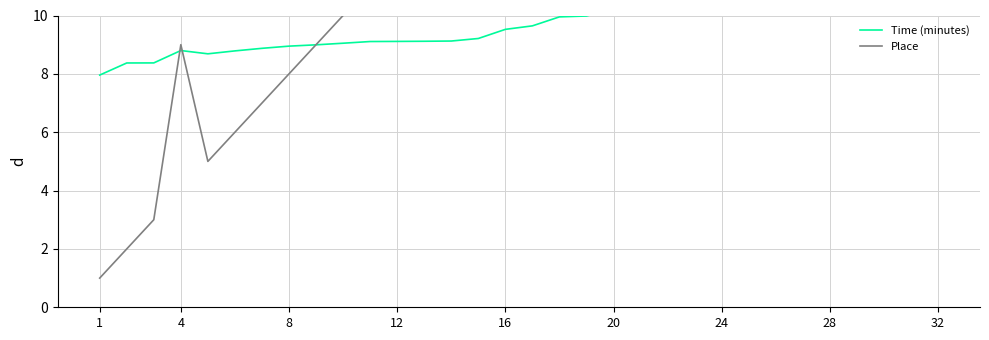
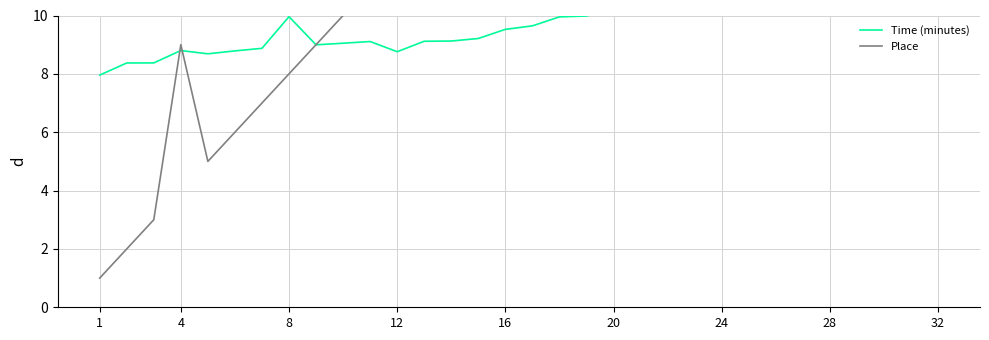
  {
    "Time (minutes)": {
      "1": 8.0,
      "4": 8.8,
-     "8": 9.0,
-     "12": 9.1,
+     "8": 10.0,
+     "12": 8.8,
      "16": 9.5
    },
    "Place": {
      "1": 1.0,
      "4": 9.0,
      "8": 8.0
    }
  }
